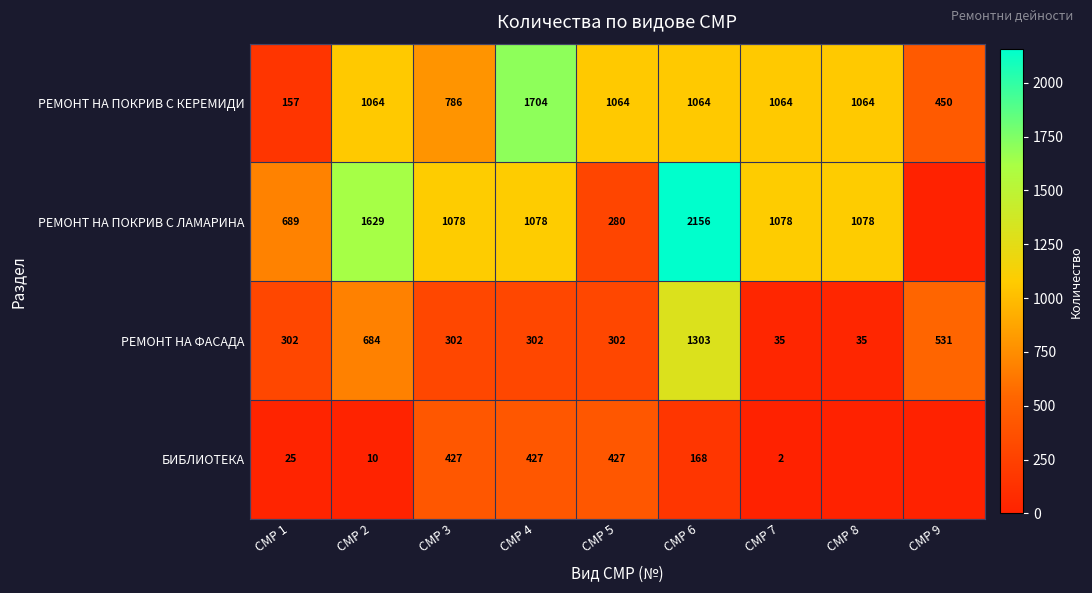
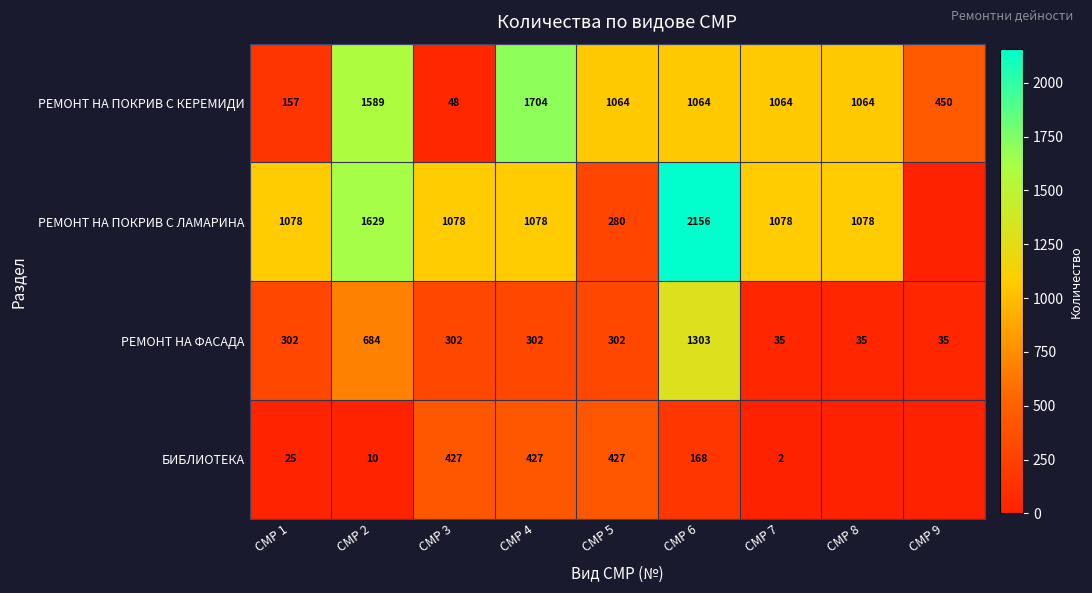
  {
    "РЕМОНТ НА ПОКРИВ С КЕРЕМИДИ": {
      "СМР 1": 157,
-     "СМР 2": 1064,
-     "СМР 3": 786,
+     "СМР 2": 1589,
+     "СМР 3": 48,
      "СМР 4": 1704,
      "СМР 5": 1064,
      "СМР 6": 1064,
      "СМР 7": 1064,
      "СМР 8": 1064,
      "СМР 9": 450
    },
    "РЕМОНТ НА ПОКРИВ С ЛАМАРИНА": {
-     "СМР 1": 689,
+     "СМР 1": 1078,
      "СМР 2": 1629,
      "СМР 3": 1078,
      "СМР 4": 1078,
      "СМР 5": 280,
      "СМР 6": 2156,
      "СМР 7": 1078,
      "СМР 8": 1078
    },
    "РЕМОНТ НА ФАСАДА": {
      "СМР 1": 302,
      "СМР 2": 684,
      "СМР 3": 302,
      "СМР 4": 302,
      "СМР 5": 302,
      "СМР 6": 1303,
      "СМР 7": 35,
      "СМР 8": 35,
-     "СМР 9": 531
+     "СМР 9": 35
    },
    "БИБЛИОТЕКА": {
      "СМР 1": 25,
      "СМР 2": 10,
      "СМР 3": 427,
      "СМР 4": 427,
      "СМР 5": 427,
      "СМР 6": 168,
      "СМР 7": 2
    }
  }
